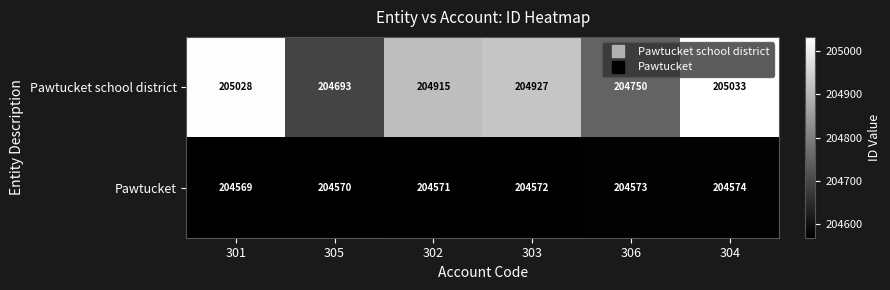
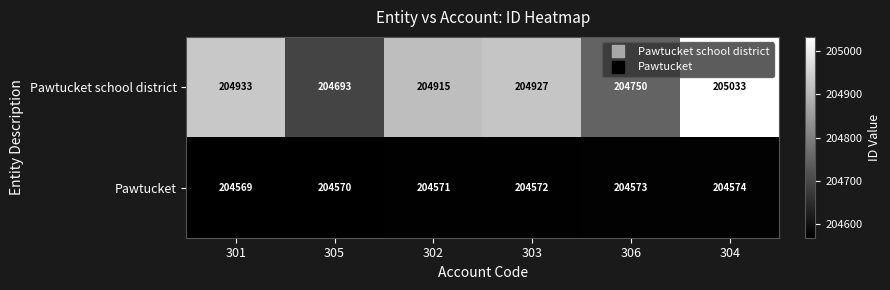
  {
    "Pawtucket school district": {
-     "301": 205028,
+     "301": 204933,
      "305": 204693,
      "302": 204915,
      "303": 204927,
      "306": 204750,
      "304": 205033
    },
    "Pawtucket": {
      "301": 204569,
      "305": 204570,
      "302": 204571,
      "303": 204572,
      "306": 204573,
      "304": 204574
    }
  }
